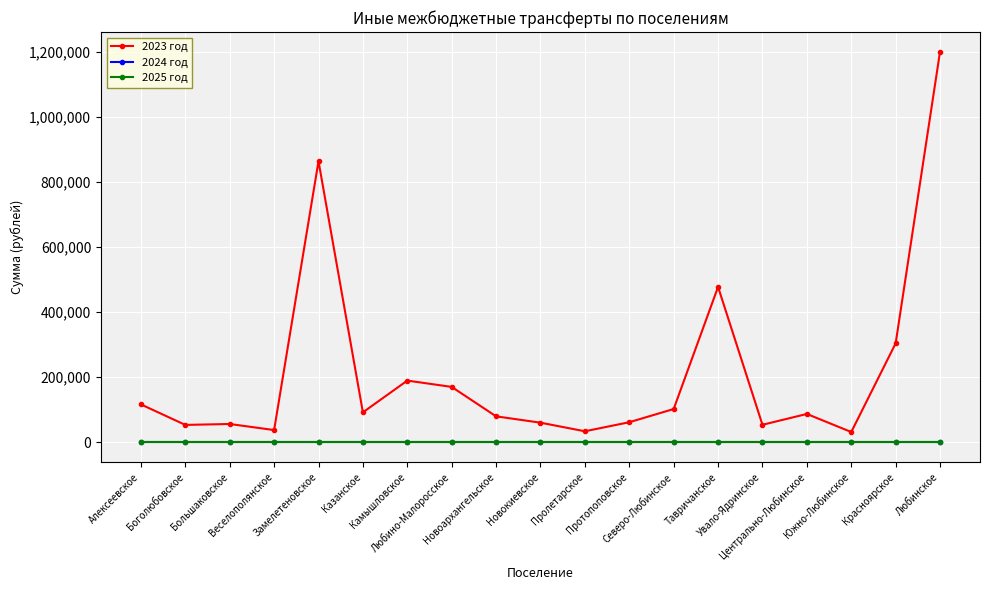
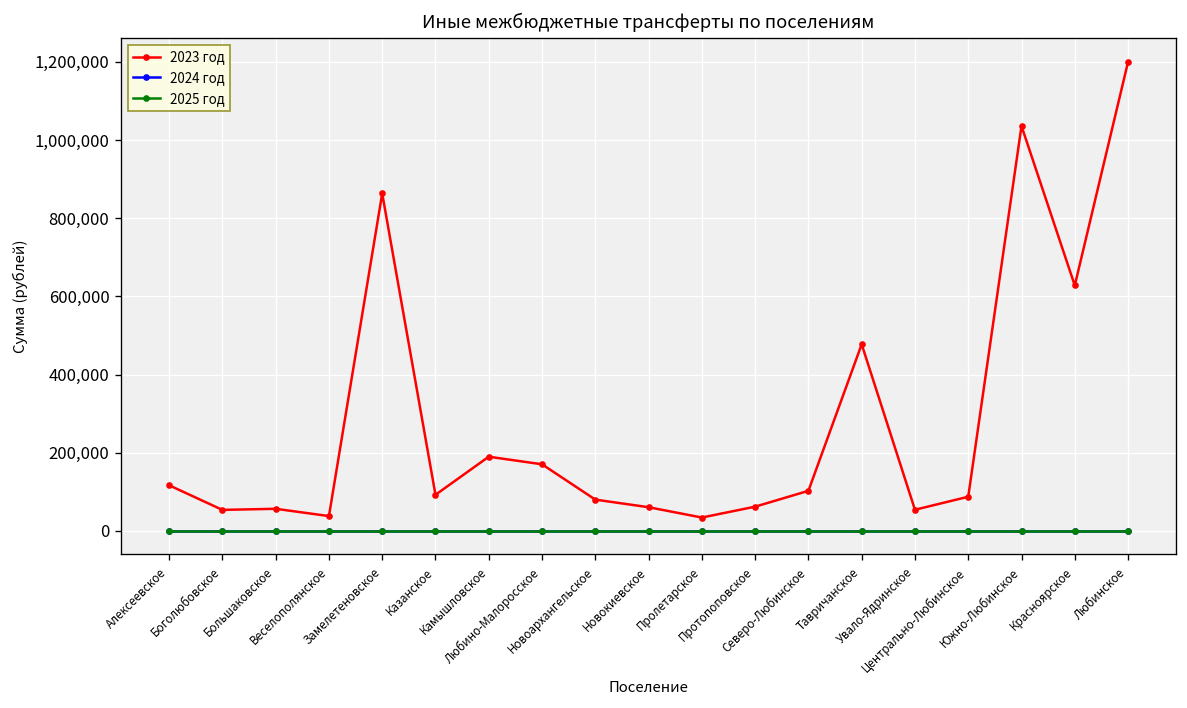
  {
    "2023 год": {
      "Алексеевское": "120,000",
      "Боголюбовское": "50,000",
      "Большаковское": "60,000",
      "Веселополянское": "40,000",
      "Замелетеновское": "860,000",
      "Казанское": "90,000",
      "Камышловское": "190,000",
      "Любино-Малоросское": "170,000",
      "Новоархангельское": "80,000",
      "Новокиевское": "60,000",
      "Пролетарское": "30,000",
      "Протопоповское": "60,000",
      "Северо-Любинское": "100,000",
      "Тавричанское": "480,000",
      "Увало-Ядринское": "50,000",
      "Центрально-Любинское": "90,000",
-     "Южно-Любинское": "30,000",
-     "Красноярское": "300,000",
+     "Южно-Любинское": "1,040,000",
+     "Красноярское": "630,000",
      "Любинское": "1,200,000"
    },
    "2025 год": {
      "Алексеевское": "0",
      "Боголюбовское": "0",
      "Большаковское": "0",
      "Веселополянское": "0",
      "Замелетеновское": "0",
      "Казанское": "0",
      "Камышловское": "0",
      "Любино-Малоросское": "0",
      "Новоархангельское": "0",
      "Новокиевское": "0",
      "Пролетарское": "0",
      "Протопоповское": "0",
      "Северо-Любинское": "0",
      "Тавричанское": "0",
      "Увало-Ядринское": "0",
      "Центрально-Любинское": "0",
      "Южно-Любинское": "0",
      "Красноярское": "0",
      "Любинское": "0"
    }
  }
